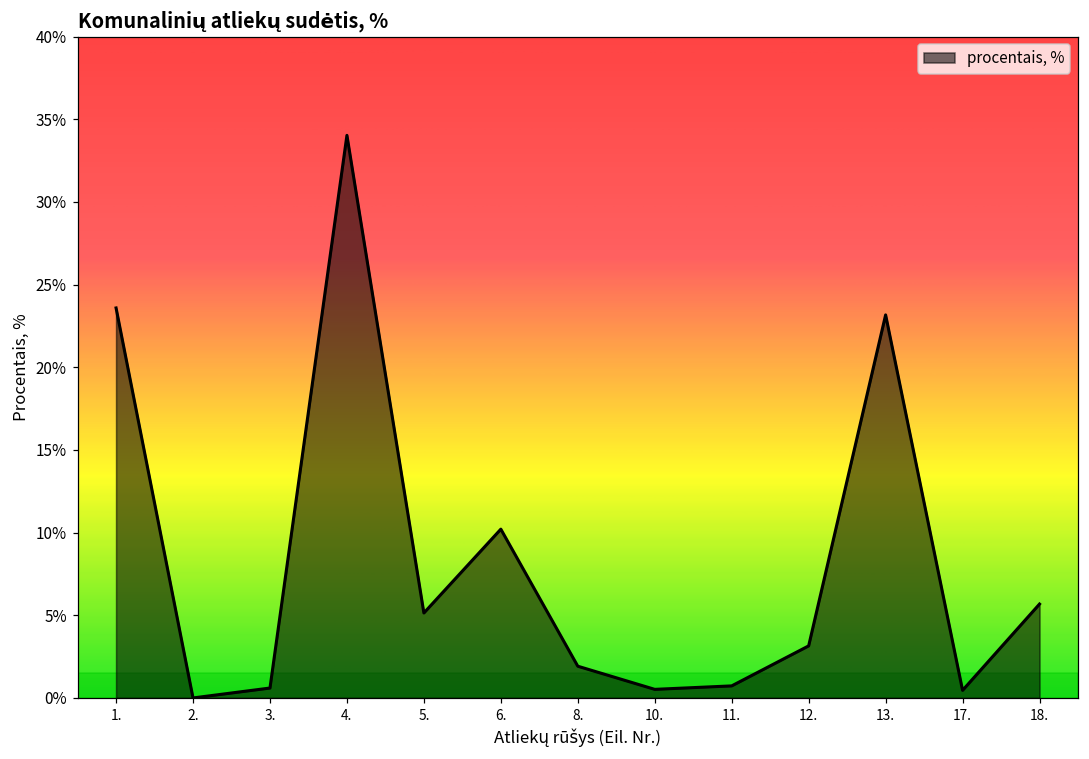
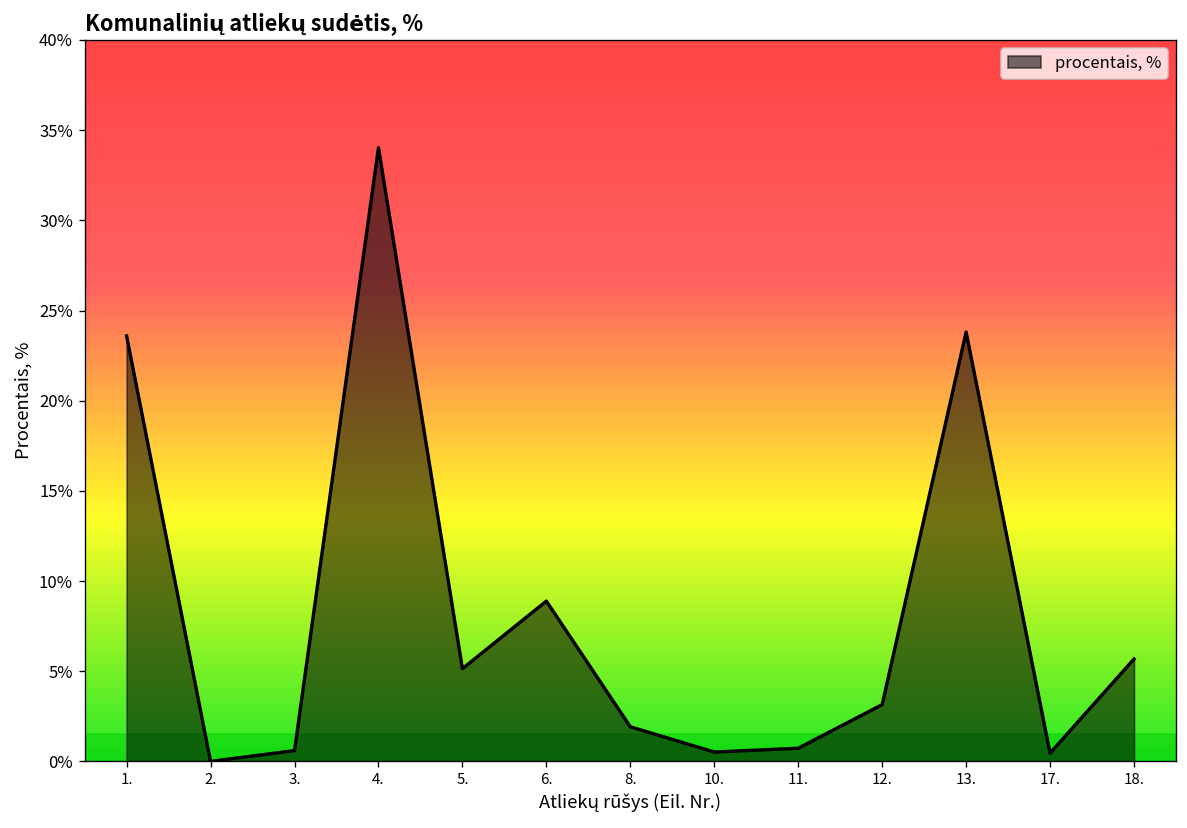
  {
    "1.": "23.6%",
    "2.": "0.0%",
    "3.": "0.6%",
    "4.": "34.0%",
    "5.": "5.1%",
-   "6.": "10.2%",
+   "6.": "8.9%",
    "8.": "1.9%",
    "10.": "0.5%",
    "11.": "0.7%",
    "12.": "3.2%",
-   "13.": "23.2%",
+   "13.": "23.8%",
    "17.": "0.5%",
    "18.": "5.7%"
  }
